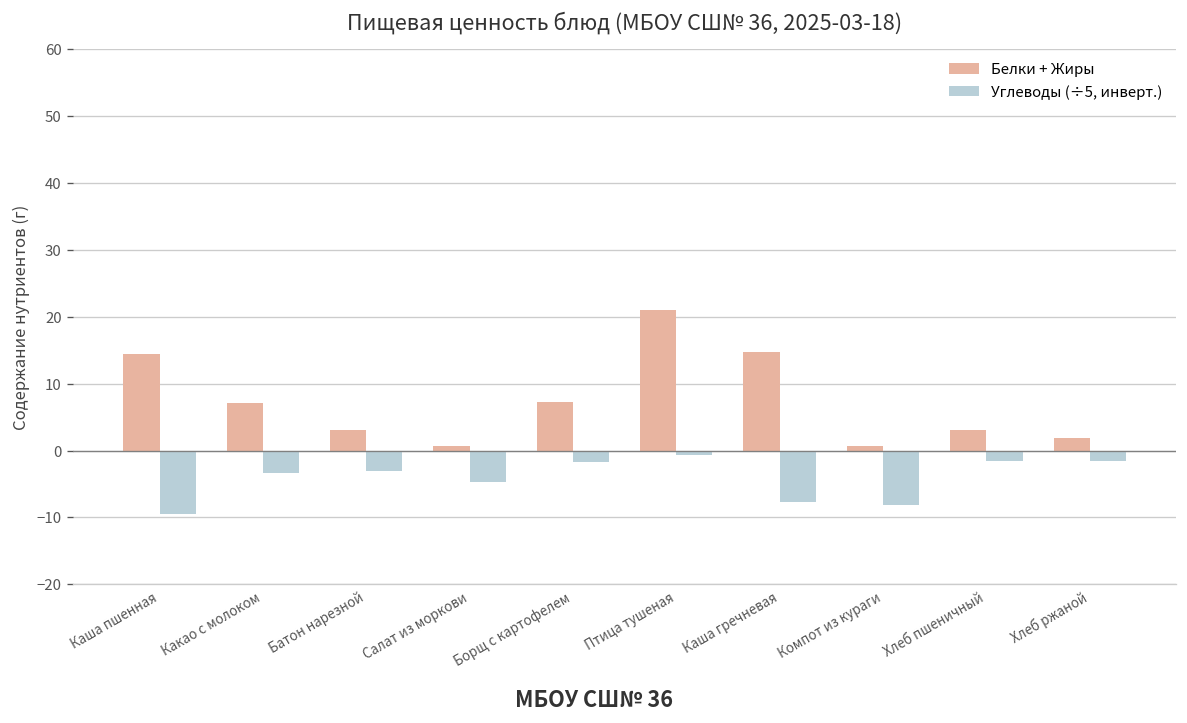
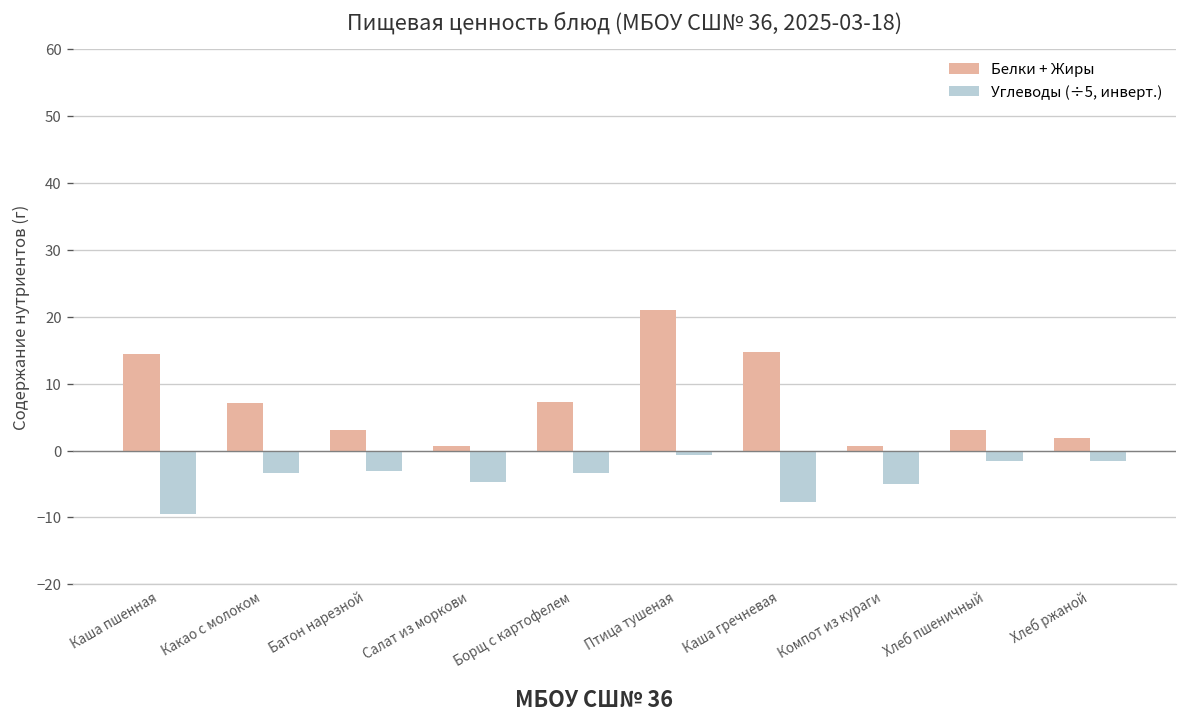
  {
    "Белки + Жиры": {
      "Каша пшенная": 15,
      "Какао с молоком": 7,
      "Батон нарезной": 3,
      "Салат из моркови": 1,
      "Борщ с картофелем": 7,
      "Птица тушеная": 21,
      "Каша гречневая": 15,
      "Компот из кураги": 1,
      "Хлеб пшеничный": 3,
      "Хлеб ржаной": 2
    },
    "Углеводы (÷5, инверт.)": {
      "Каша пшенная": -10,
      "Какао с молоком": -3,
      "Батон нарезной": -3,
      "Салат из моркови": -5,
-     "Борщ с картофелем": -2,
+     "Борщ с картофелем": -3,
      "Птица тушеная": -1,
      "Каша гречневая": -8,
-     "Компот из кураги": -8,
+     "Компот из кураги": -5,
      "Хлеб пшеничный": -2,
      "Хлеб ржаной": -2
    }
  }
